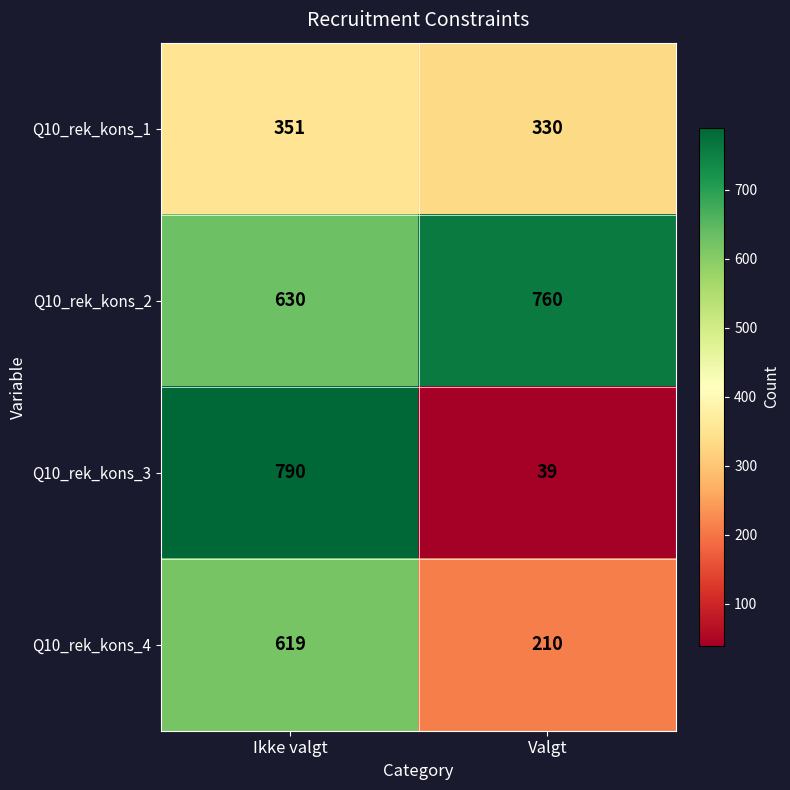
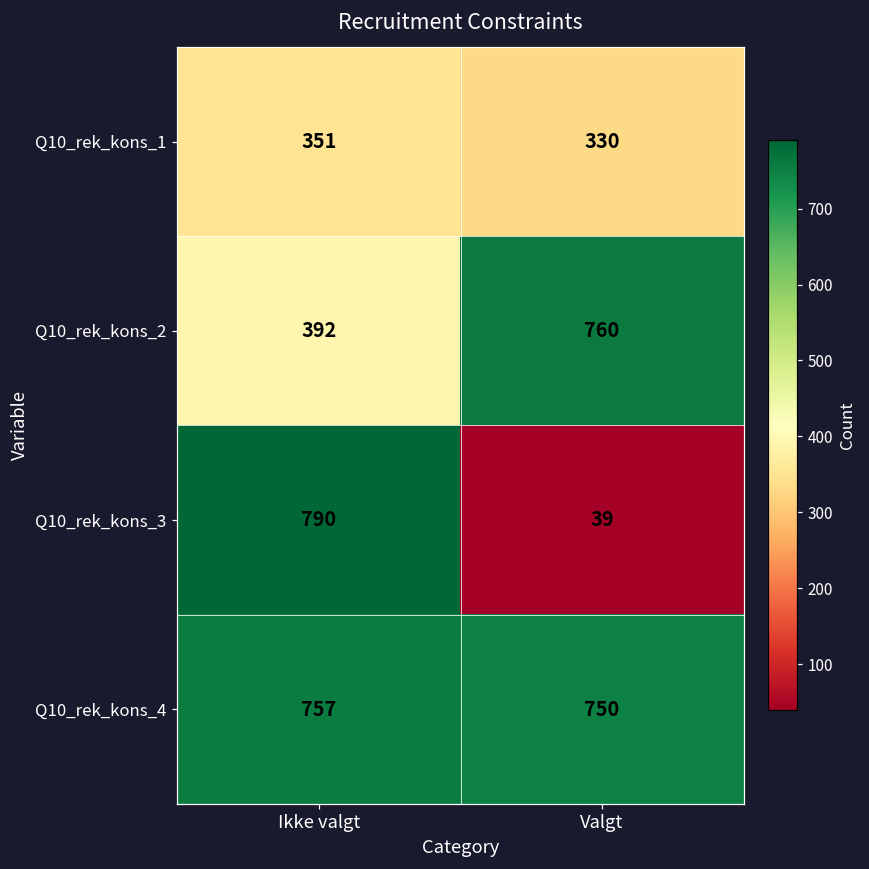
  {
    "Q10_rek_kons_1": {
      "Ikke valgt": 351,
      "Valgt": 330
    },
    "Q10_rek_kons_2": {
-     "Ikke valgt": 630,
+     "Ikke valgt": 392,
      "Valgt": 760
    },
    "Q10_rek_kons_3": {
      "Ikke valgt": 790,
      "Valgt": 39
    },
    "Q10_rek_kons_4": {
-     "Ikke valgt": 619,
-     "Valgt": 210
+     "Ikke valgt": 757,
+     "Valgt": 750
    }
  }
